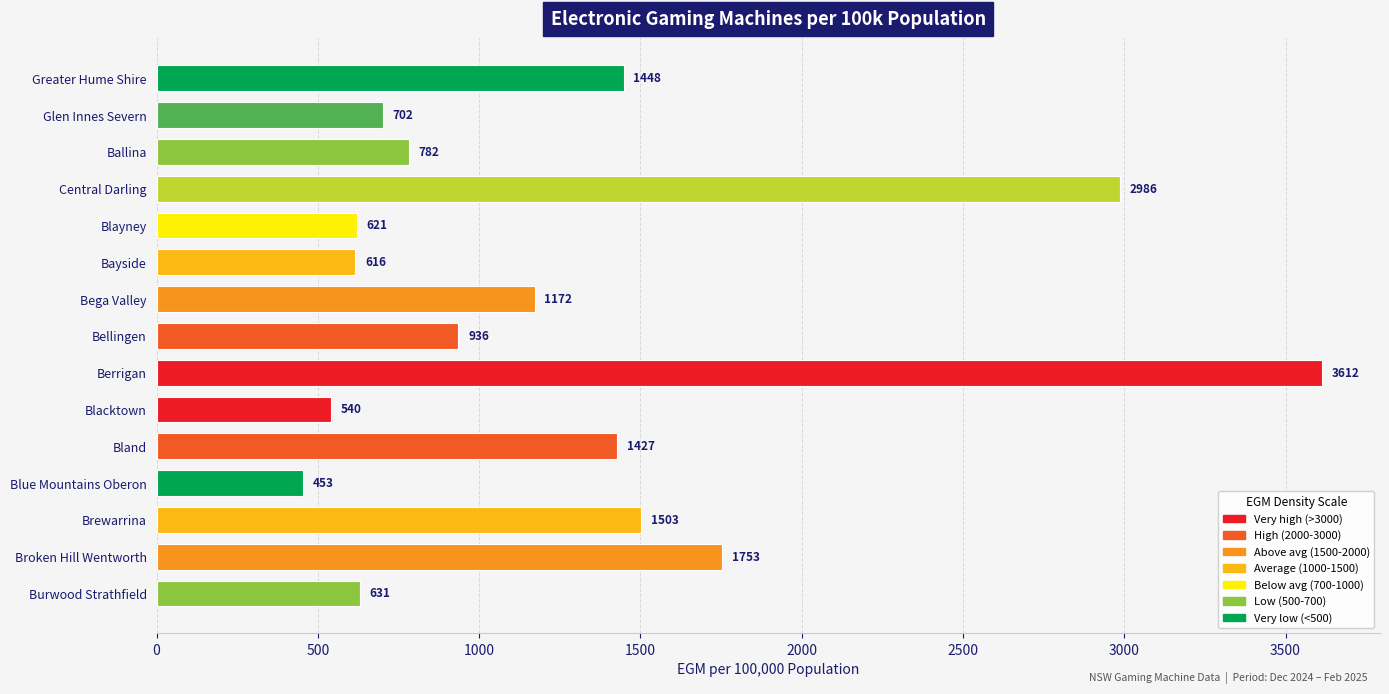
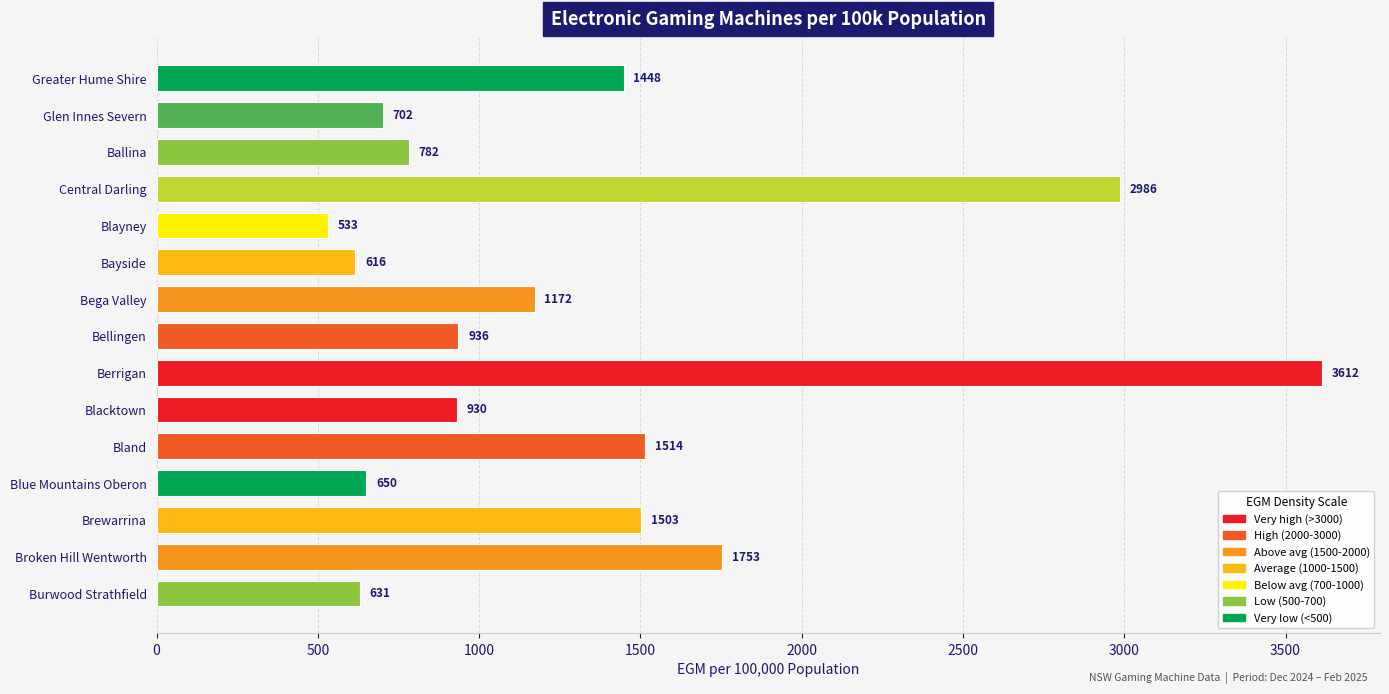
  {
    "Greater Hume Shire": 1448,
    "Glen Innes Severn": 702,
    "Ballina": 782,
    "Central Darling": 2986,
-   "Blayney": 621,
+   "Blayney": 533,
    "Bayside": 616,
    "Bega Valley": 1172,
    "Bellingen": 936,
    "Berrigan": 3612,
-   "Blacktown": 540,
-   "Bland": 1427,
-   "Blue Mountains Oberon": 453,
+   "Blacktown": 930,
+   "Bland": 1514,
+   "Blue Mountains Oberon": 650,
    "Brewarrina": 1503,
    "Broken Hill Wentworth": 1753,
    "Burwood Strathfield": 631
  }
